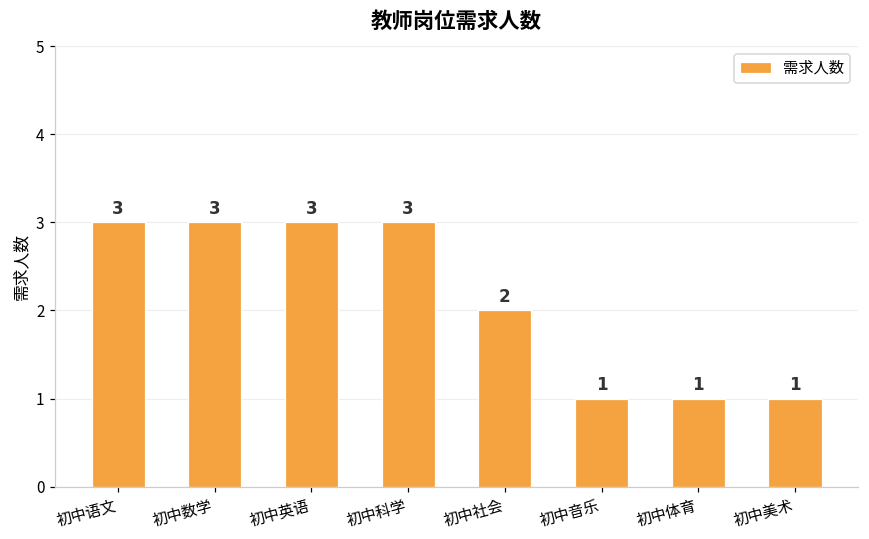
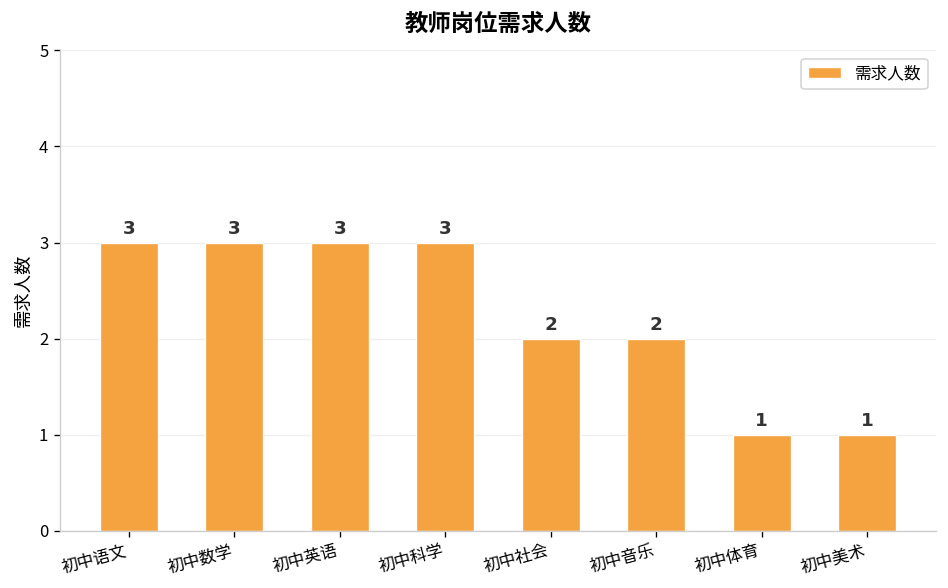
  {
    "初中语文": 3,
    "初中数学": 3,
    "初中英语": 3,
    "初中科学": 3,
    "初中社会": 2,
-   "初中音乐": 1,
+   "初中音乐": 2,
    "初中体育": 1,
    "初中美术": 1
  }
